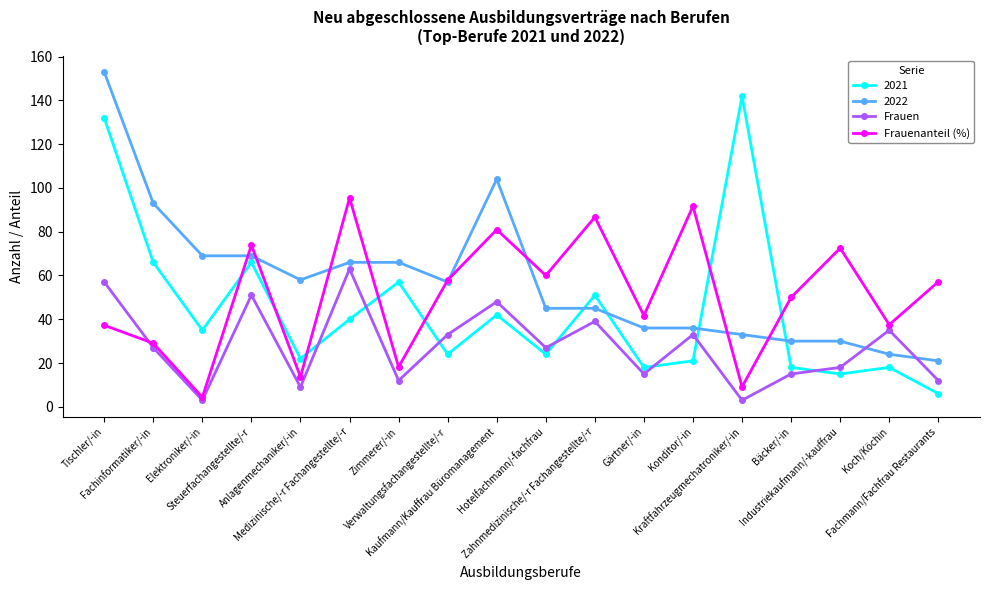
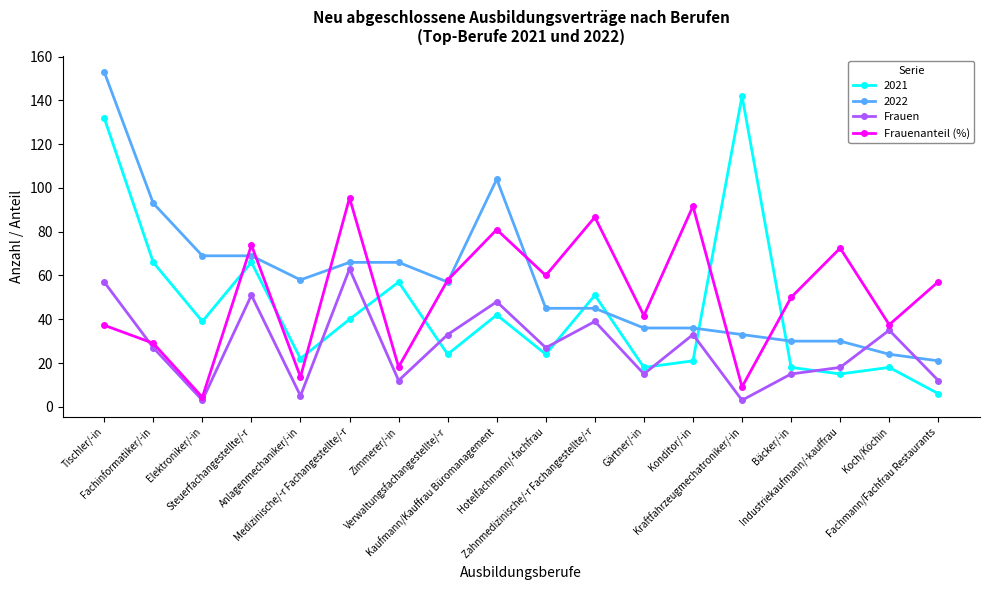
  {
    "2021": {
      "Tischler/-in": 132,
      "Fachinformatiker/-in": 66,
-     "Elektroniker/-in": 35,
+     "Elektroniker/-in": 39,
      "Steuerfachangestellte/-r": 66,
      "Anlagenmechaniker/-in": 22,
      "Medizinische/-r Fachangestellte/-r": 40,
      "Zimmerer/-in": 57,
      "Verwaltungsfachangestellte/-r": 24,
      "Kaufmann/Kauffrau Büromanagement": 42,
      "Hotelfachmann/-fachfrau": 24,
      "Zahnmedizinische/-r Fachangestellte/-r": 51,
      "Gärtner/-in": 18,
      "Konditor/-in": 21,
      "Kraftfahrzeugmechatroniker/-in": 142,
      "Bäcker/-in": 18,
      "Industriekaufmann/-kauffrau": 15,
      "Koch/Köchin": 18,
      "Fachmann/Fachfrau Restaurants": 6
    },
    "2022": {
      "Tischler/-in": 153,
      "Fachinformatiker/-in": 93,
      "Elektroniker/-in": 69,
      "Steuerfachangestellte/-r": 69,
      "Anlagenmechaniker/-in": 58,
      "Medizinische/-r Fachangestellte/-r": 66,
      "Zimmerer/-in": 66,
      "Kaufmann/Kauffrau Büromanagement": 104,
      "Hotelfachmann/-fachfrau": 45,
      "Zahnmedizinische/-r Fachangestellte/-r": 45,
      "Gärtner/-in": 36,
      "Konditor/-in": 36,
      "Kraftfahrzeugmechatroniker/-in": 33,
      "Bäcker/-in": 30,
      "Industriekaufmann/-kauffrau": 30,
      "Koch/Köchin": 24,
      "Fachmann/Fachfrau Restaurants": 21
    },
    "Frauen": {
      "Tischler/-in": 57,
      "Fachinformatiker/-in": 27,
      "Elektroniker/-in": 3,
      "Steuerfachangestellte/-r": 51,
-     "Anlagenmechaniker/-in": 9,
+     "Anlagenmechaniker/-in": 5,
      "Medizinische/-r Fachangestellte/-r": 63,
      "Zimmerer/-in": 12,
      "Verwaltungsfachangestellte/-r": 33,
      "Kaufmann/Kauffrau Büromanagement": 48,
      "Hotelfachmann/-fachfrau": 27,
      "Zahnmedizinische/-r Fachangestellte/-r": 39,
      "Gärtner/-in": 15,
      "Konditor/-in": 33,
      "Kraftfahrzeugmechatroniker/-in": 3,
      "Bäcker/-in": 15,
      "Industriekaufmann/-kauffrau": 18,
      "Koch/Köchin": 35,
      "Fachmann/Fachfrau Restaurants": 12
    },
    "Frauenanteil (%)": {
      "Tischler/-in": 37,
      "Fachinformatiker/-in": 29,
      "Elektroniker/-in": 4,
      "Steuerfachangestellte/-r": 74,
      "Anlagenmechaniker/-in": 14,
      "Medizinische/-r Fachangestellte/-r": 95,
      "Zimmerer/-in": 18,
      "Kaufmann/Kauffrau Büromanagement": 81,
      "Hotelfachmann/-fachfrau": 60,
      "Zahnmedizinische/-r Fachangestellte/-r": 87,
      "Gärtner/-in": 42,
      "Konditor/-in": 92,
      "Kraftfahrzeugmechatroniker/-in": 9,
      "Bäcker/-in": 50,
      "Industriekaufmann/-kauffrau": 73,
      "Koch/Köchin": 38,
      "Fachmann/Fachfrau Restaurants": 57
    }
  }
